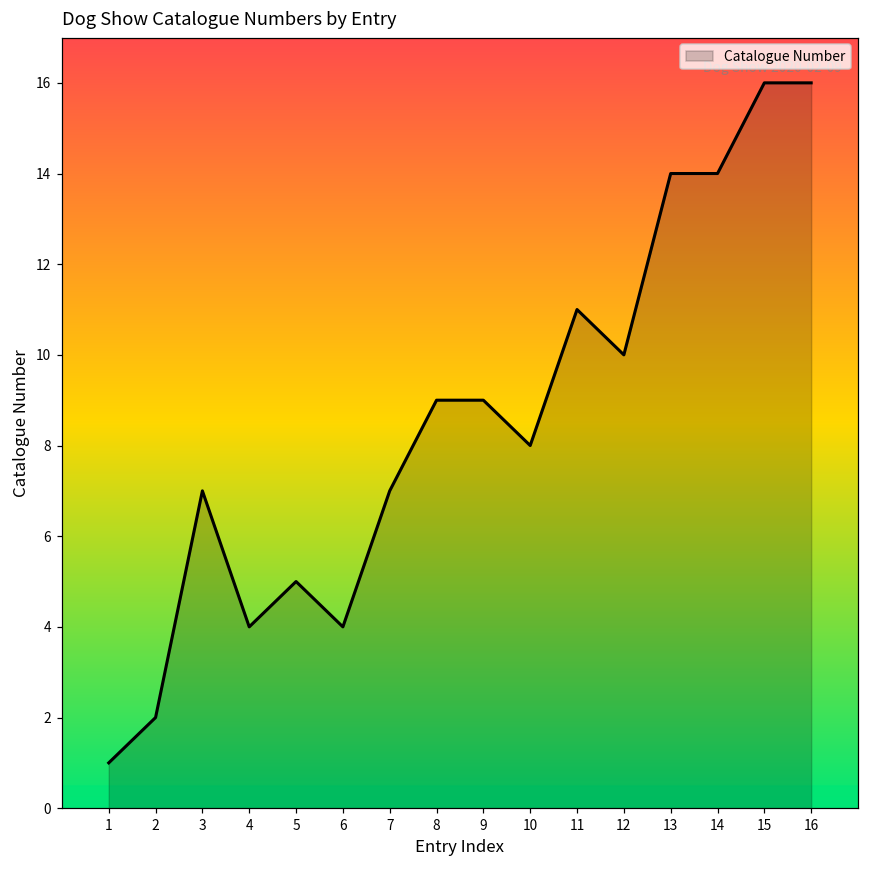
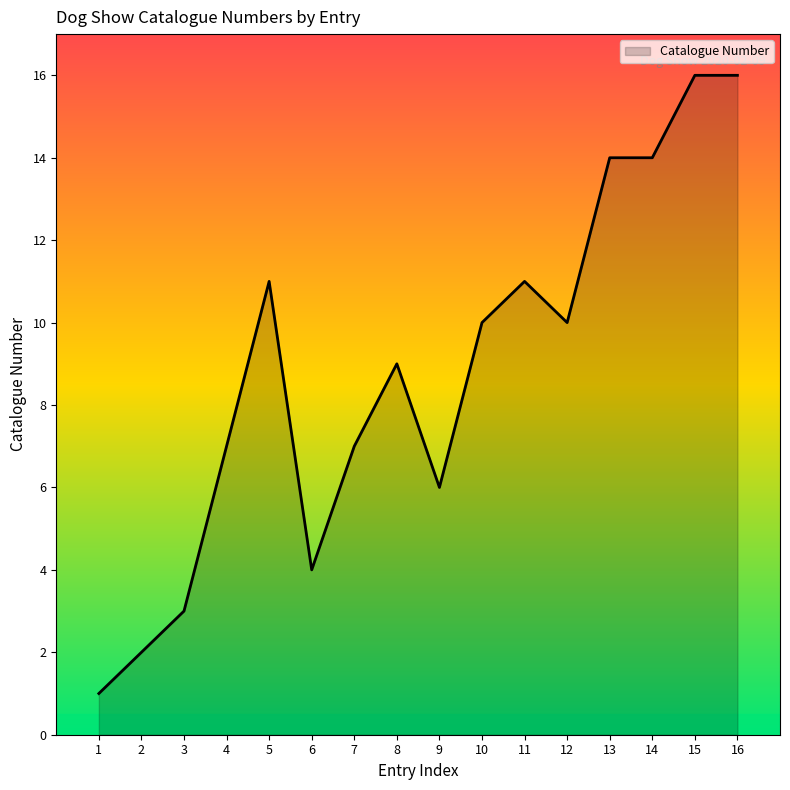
  {
    "1": 1,
    "2": 2,
-   "3": 7,
-   "4": 4,
-   "5": 5,
+   "3": 3,
+   "4": 7,
+   "5": 11,
    "6": 4,
    "7": 7,
    "8": 9,
-   "9": 9,
-   "10": 8,
+   "9": 6,
+   "10": 10,
    "11": 11,
    "12": 10,
    "13": 14,
    "14": 14
  }
